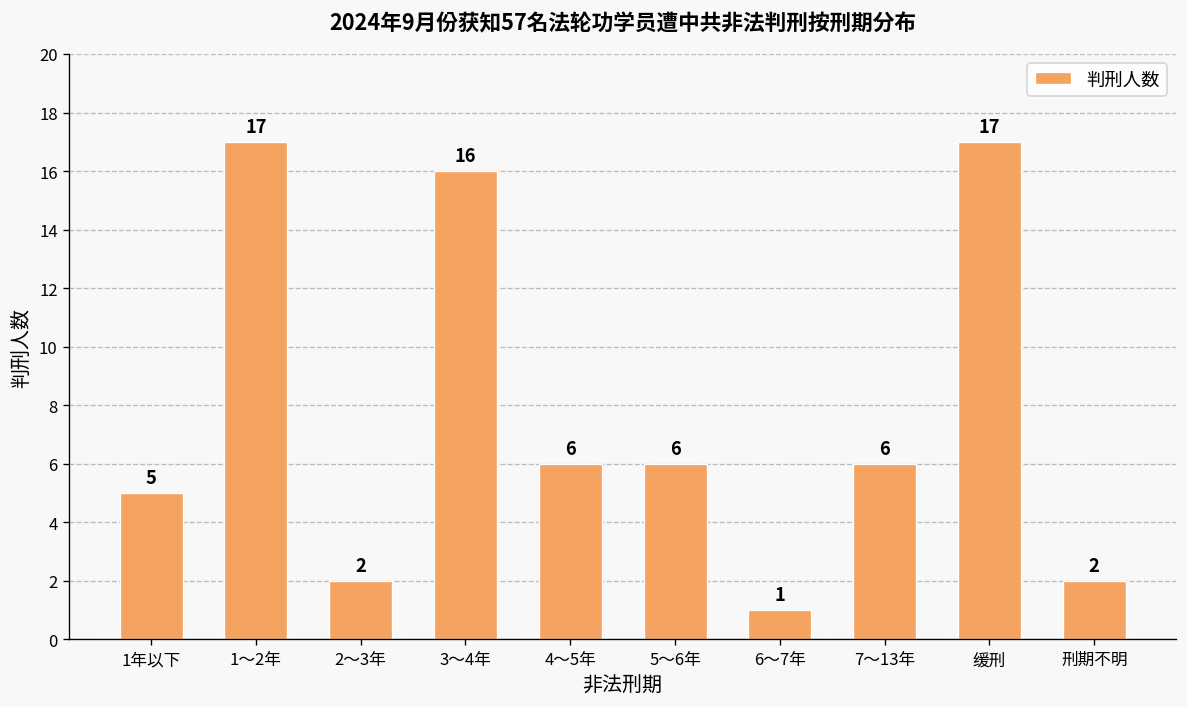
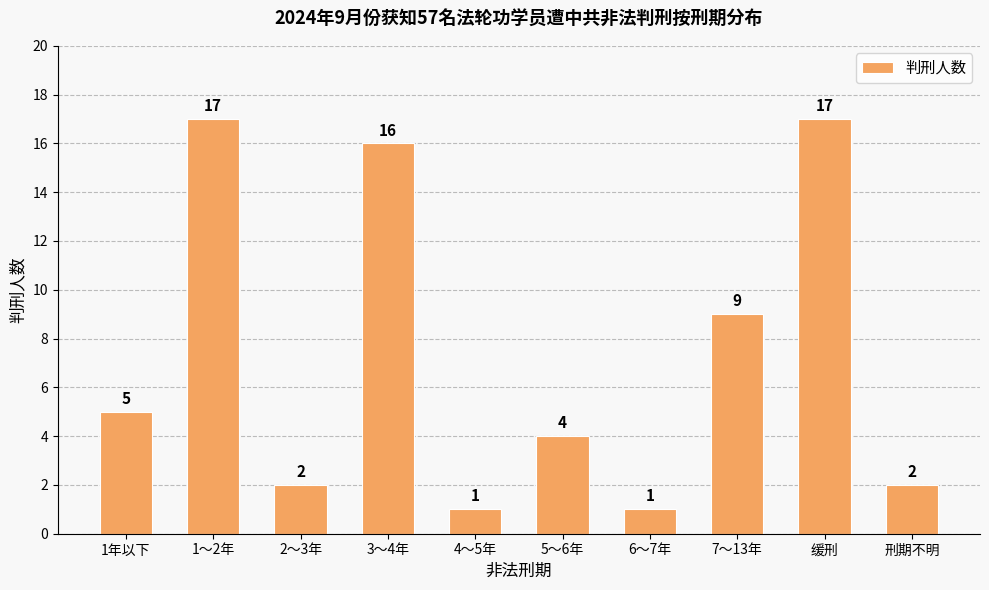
  {
    "1年以下": 5,
    "1～2年": 17,
    "2～3年": 2,
    "3～4年": 16,
-   "4～5年": 6,
-   "5～6年": 6,
+   "4～5年": 1,
+   "5～6年": 4,
    "6～7年": 1,
-   "7～13年": 6,
+   "7～13年": 9,
    "缓刑": 17,
    "刑期不明": 2
  }
